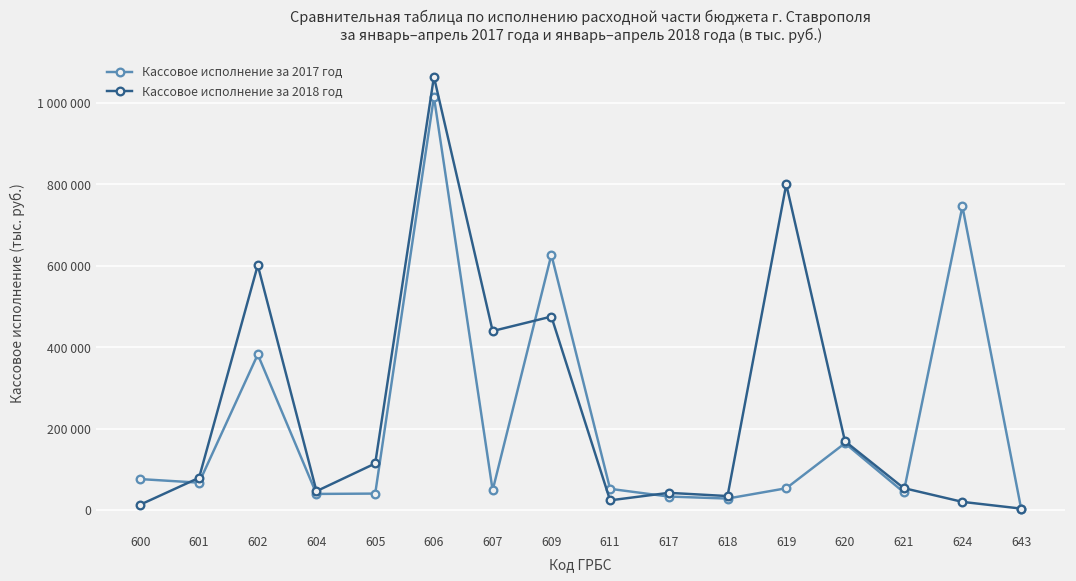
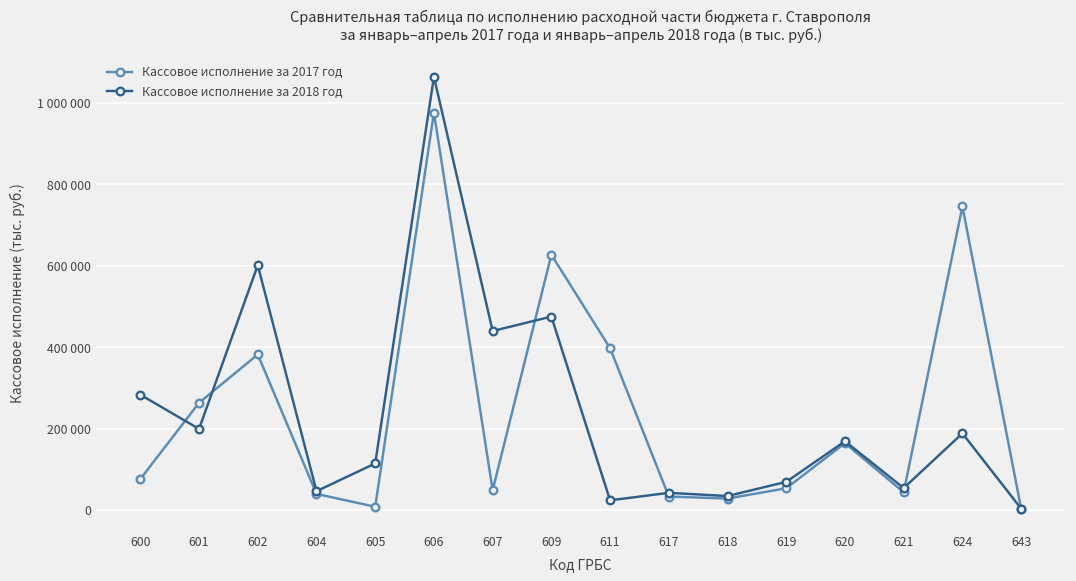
  {
    "Кассовое исполнение за 2017 год": {
      "600": 80000,
-     "601": 70000,
+     "601": 260000,
      "602": 380000,
-     "605": 40000,
-     "606": 1020000,
+     "605": 10000,
+     "606": 980000,
      "607": 50000,
      "609": 630000,
-     "611": 50000,
+     "611": 400000,
      "617": 30000,
      "619": 50000,
      "621": 40000,
      "624": 750000
    },
    "Кассовое исполнение за 2018 год": {
-     "600": 10000,
-     "601": 80000,
+     "600": 280000,
+     "601": 200000,
      "602": 600000,
      "605": 110000,
      "606": 1060000,
      "607": 440000,
      "609": 480000,
      "611": 20000,
      "617": 40000,
-     "619": 800000,
+     "619": 70000,
      "621": 50000,
-     "624": 20000
+     "624": 190000
    }
  }
